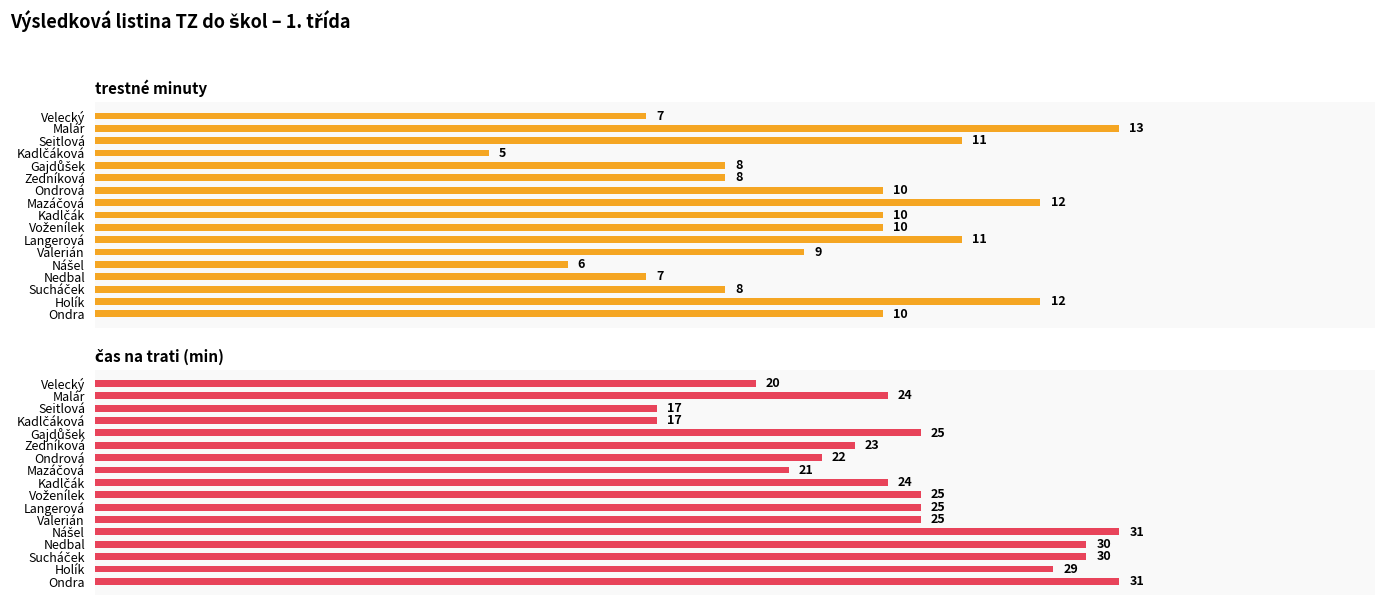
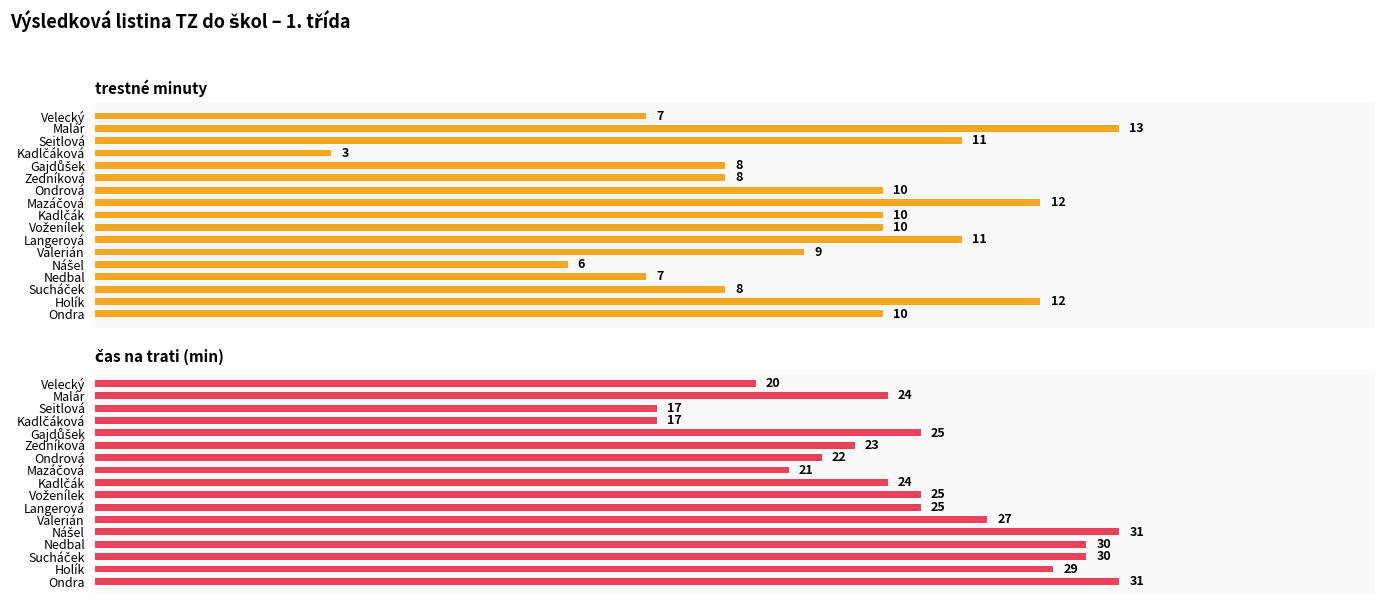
  {
    "trestné minuty": {
      "Velecký": 7,
      "Malár": 13,
      "Seitlová": 11,
-     "Kadlčáková": 5,
+     "Kadlčáková": 3,
      "Gajdůšek": 8,
      "Zedníková": 8,
      "Ondrová": 10,
      "Mazáčová": 12,
      "Kadlčák": 10,
      "Voženílek": 10,
      "Langerová": 11,
      "Valerián": 9,
      "Nášel": 6,
      "Nedbal": 7,
      "Sucháček": 8,
      "Holík": 12,
      "Ondra": 10
    },
    "čas na trati (min)": {
      "Velecký": 20,
      "Malár": 24,
      "Seitlová": 17,
      "Kadlčáková": 17,
      "Gajdůšek": 25,
      "Zedníková": 23,
      "Ondrová": 22,
      "Mazáčová": 21,
      "Kadlčák": 24,
      "Voženílek": 25,
      "Langerová": 25,
-     "Valerián": 25,
+     "Valerián": 27,
      "Nášel": 31,
      "Nedbal": 30,
      "Sucháček": 30,
      "Holík": 29,
      "Ondra": 31
    }
  }
